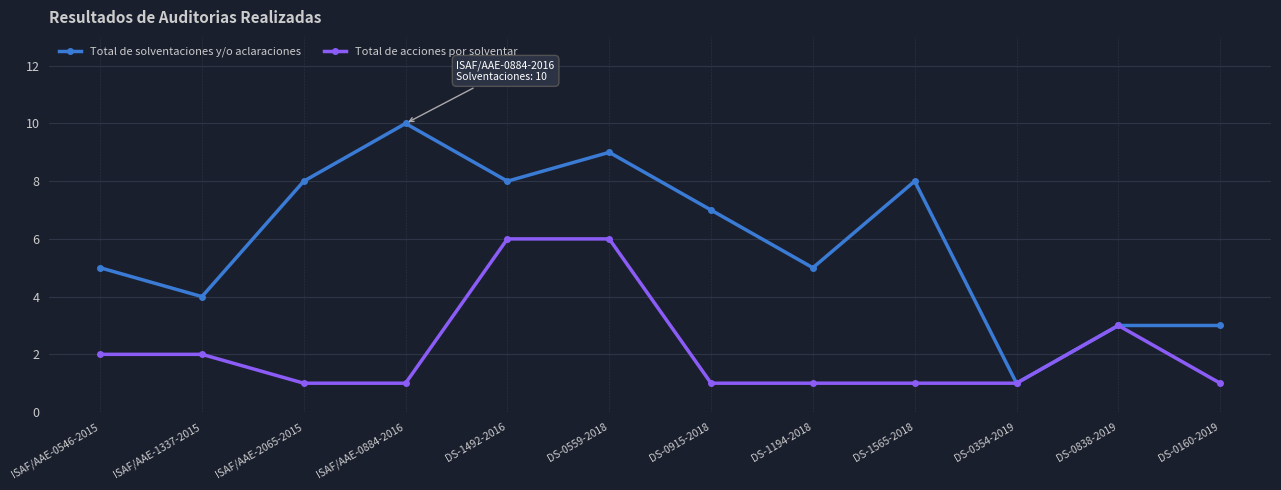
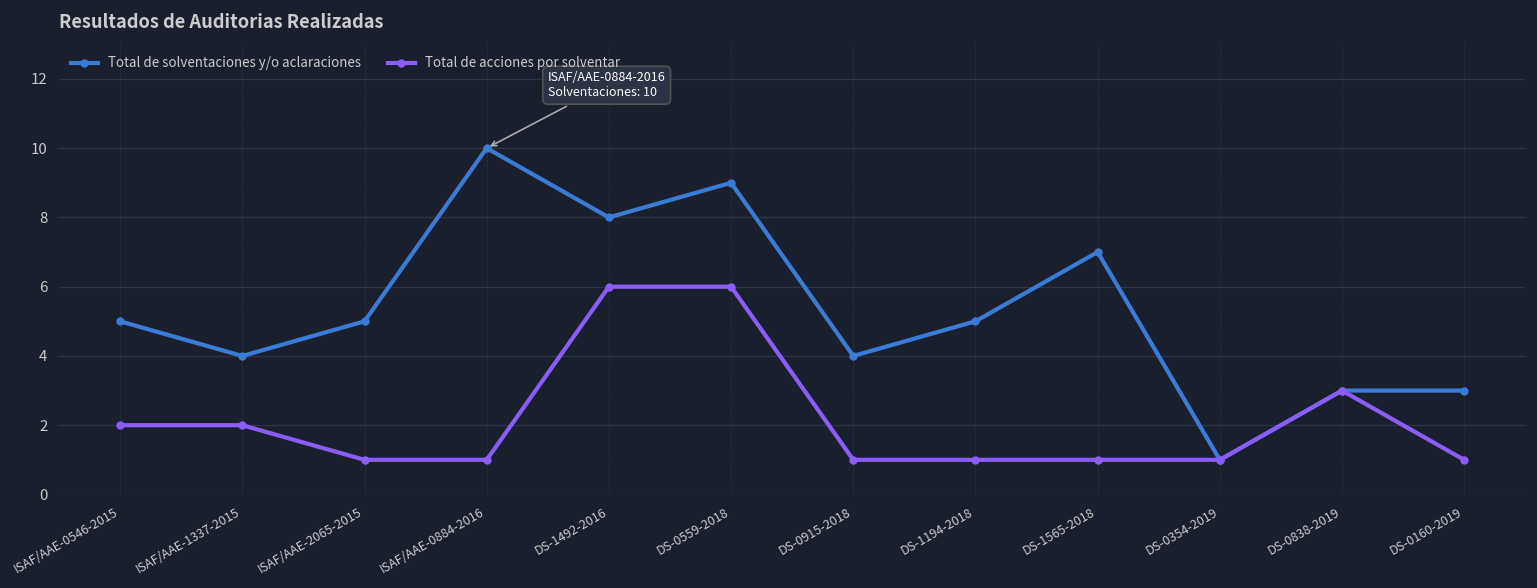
  {
    "Total de solventaciones y/o aclaraciones": {
      "ISAF/AAE-0546-2015": 5,
      "ISAF/AAE-1337-2015": 4,
-     "ISAF/AAE-2065-2015": 8,
+     "ISAF/AAE-2065-2015": 5,
      "DS-1492-2016": 8,
      "DS-0559-2018": 9,
-     "DS-0915-2018": 7,
+     "DS-0915-2018": 4,
      "DS-1194-2018": 5,
-     "DS-1565-2018": 8,
+     "DS-1565-2018": 7,
      "DS-0160-2019": 3
    },
    "Total de acciones por solventar": {
      "ISAF/AAE-0546-2015": 2,
      "ISAF/AAE-1337-2015": 2,
      "ISAF/AAE-2065-2015": 1,
      "ISAF/AAE-0884-2016": 1,
      "DS-1492-2016": 6,
      "DS-0559-2018": 6,
      "DS-0915-2018": 1,
      "DS-1194-2018": 1,
      "DS-1565-2018": 1,
      "DS-0160-2019": 1
    }
  }
